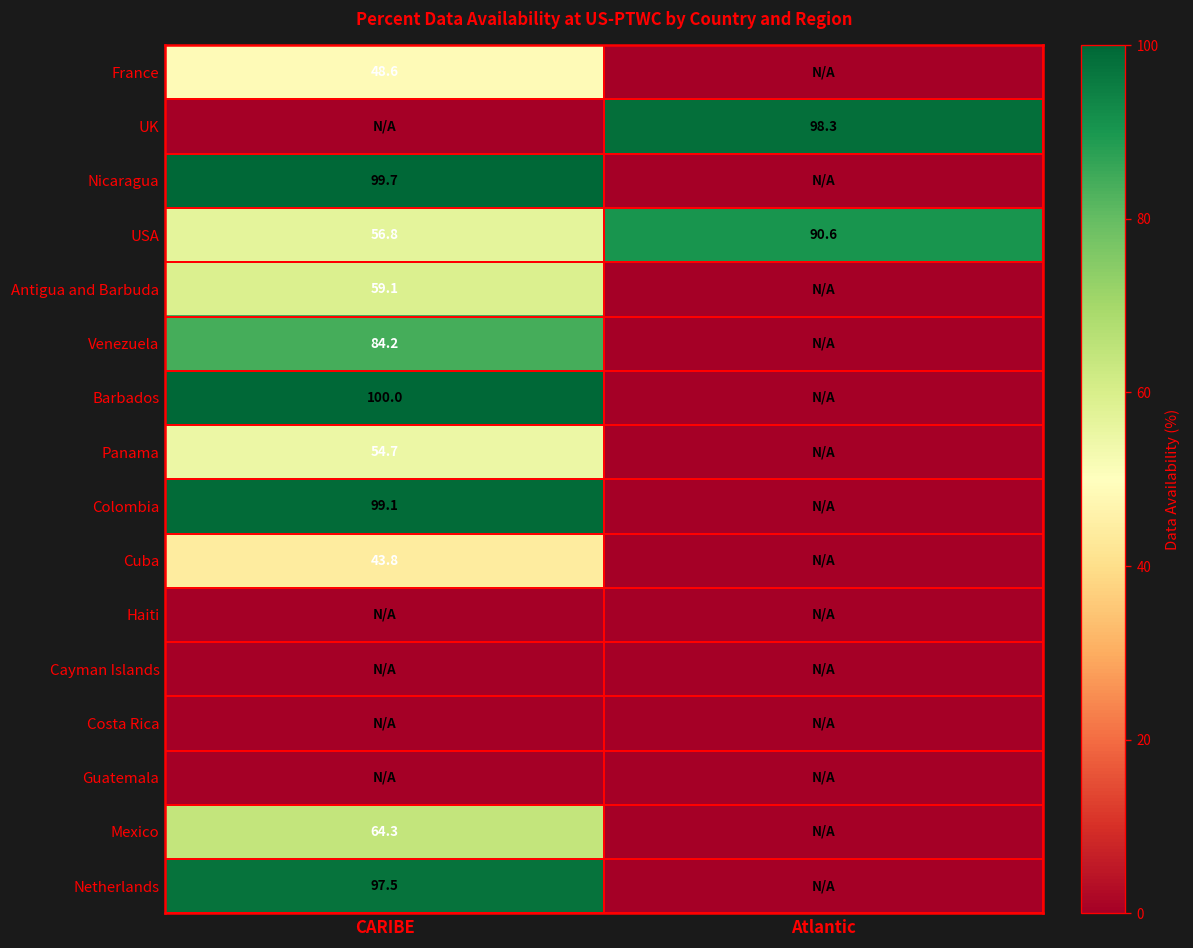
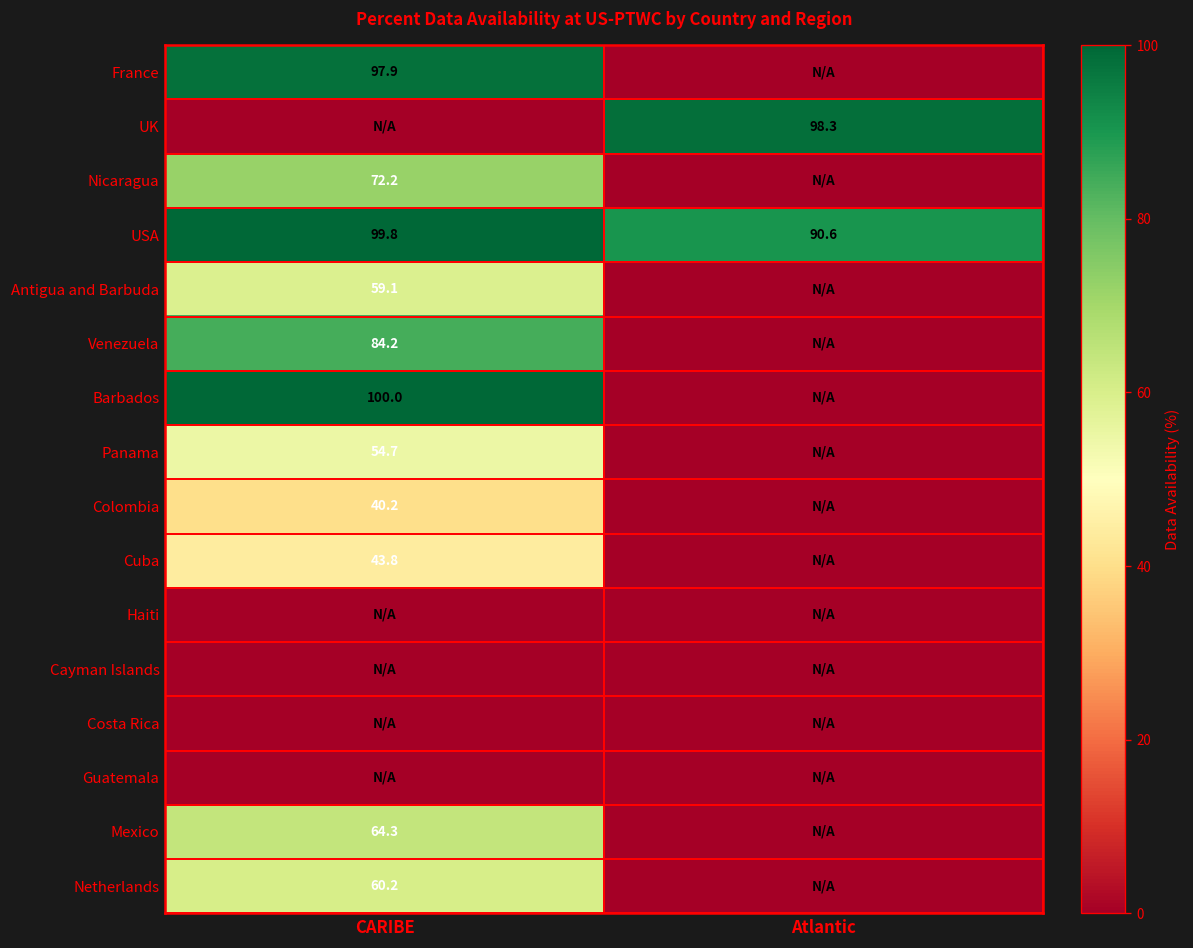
  {
    "France": {
-     "CARIBE": 48.6
+     "CARIBE": 97.9
    },
    "UK": {
      "Atlantic": 98.3
    },
    "Nicaragua": {
-     "CARIBE": 99.7
+     "CARIBE": 72.2
    },
    "USA": {
-     "CARIBE": 56.8,
+     "CARIBE": 99.8,
      "Atlantic": 90.6
    },
    "Antigua and Barbuda": {
      "CARIBE": 59.1
    },
    "Venezuela": {
      "CARIBE": 84.2
    },
    "Barbados": {
      "CARIBE": 100.0
    },
    "Panama": {
      "CARIBE": 54.7
    },
    "Colombia": {
-     "CARIBE": 99.1
+     "CARIBE": 40.2
    },
    "Cuba": {
      "CARIBE": 43.8
    },
    "Mexico": {
      "CARIBE": 64.3
    },
    "Netherlands": {
-     "CARIBE": 97.5
+     "CARIBE": 60.2
    }
  }
